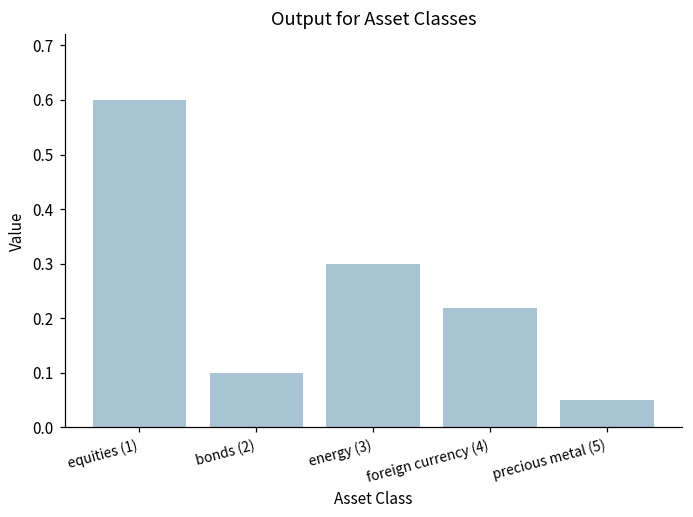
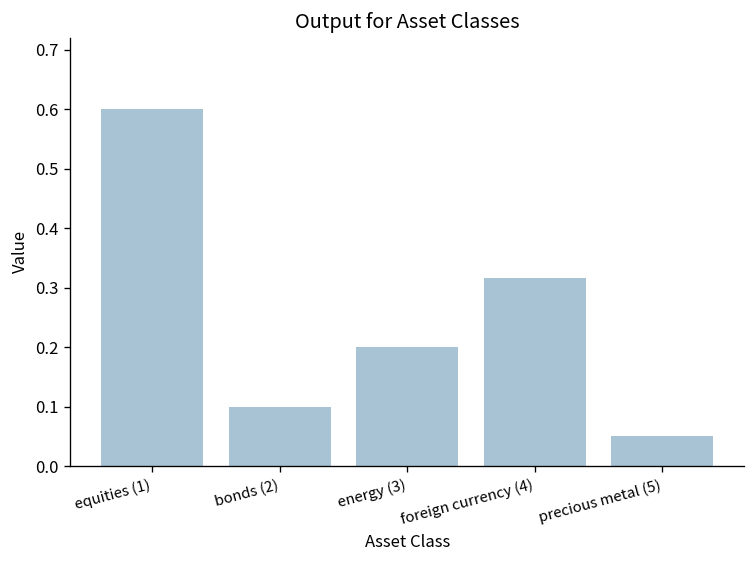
  {
    "equities (1)": 0.60,
    "bonds (2)": 0.10,
-   "energy (3)": 0.3,
-   "foreign currency (4)": 0.22,
+   "energy (3)": 0.2,
+   "foreign currency (4)": 0.32,
    "precious metal (5)": 0.05
  }
